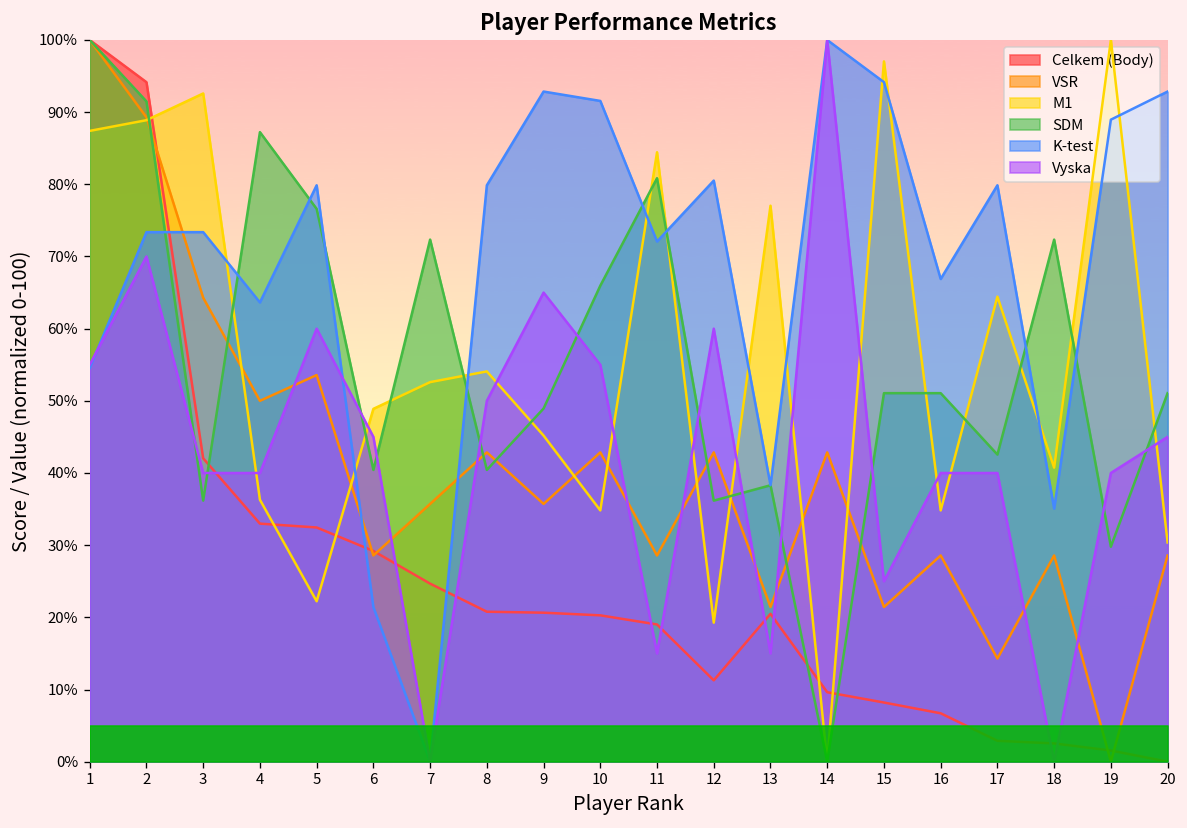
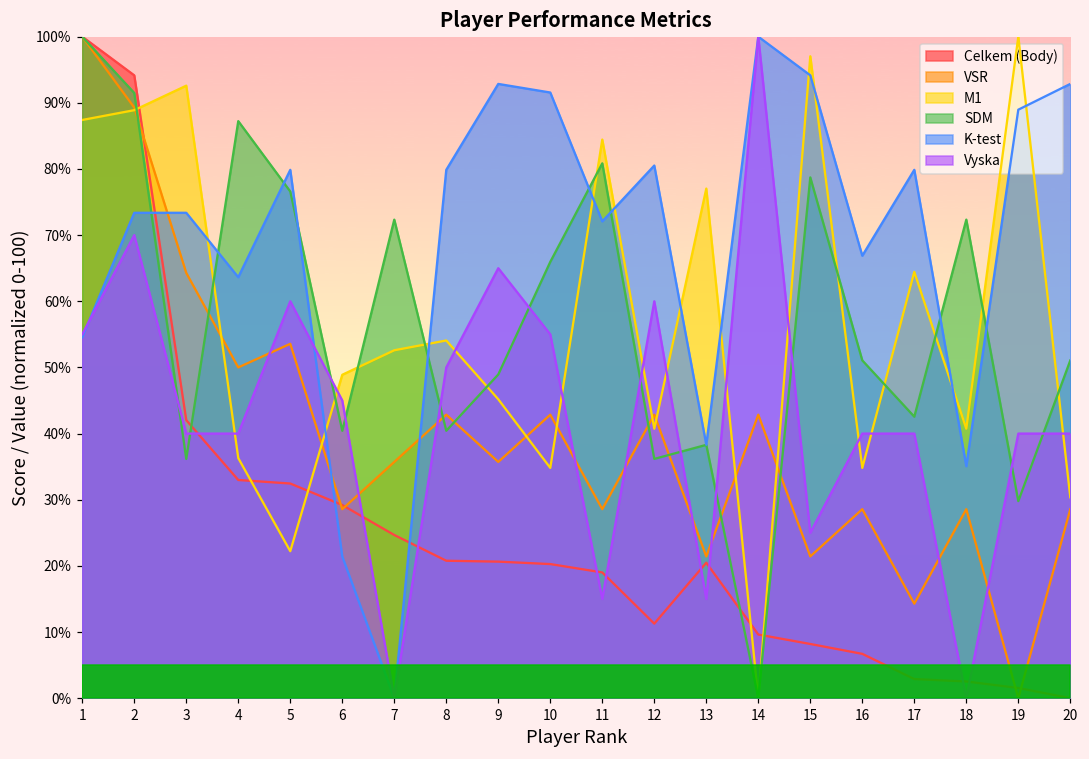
  {
    "Celkem (Body)": {
      "2": "94%",
      "3": "42%",
      "4": "33%",
      "5": "32%",
      "6": "29%",
      "7": "25%",
      "8": "21%",
      "9": "21%",
      "10": "20%",
      "11": "19%",
      "12": "11%",
      "13": "20%",
      "14": "10%",
      "15": "8%",
      "16": "7%",
      "17": "3%",
      "18": "3%",
      "19": "2%",
      "20": "0%"
    },
    "VSR": {
      "3": "64%",
      "4": "50%",
      "5": "54%",
      "6": "29%",
      "7": "36%",
      "8": "43%",
      "9": "36%",
      "10": "43%",
      "11": "29%",
      "12": "43%",
      "13": "21%",
      "14": "43%",
      "15": "21%",
      "16": "29%",
      "17": "14%",
      "18": "29%",
      "19": "0%",
      "20": "29%"
    },
    "M1": {
      "1": "87%",
      "3": "93%",
      "4": "36%",
      "5": "22%",
      "6": "49%",
      "7": "53%",
      "8": "54%",
      "9": "45%",
      "10": "35%",
      "11": "84%",
-     "12": "19%",
+     "12": "41%",
      "13": "77%",
      "15": "97%",
      "16": "35%",
      "17": "64%",
      "18": "41%",
      "19": "100%",
      "20": "30%"
    },
    "SDM": {
      "2": "91%",
      "3": "36%",
      "4": "87%",
      "5": "77%",
      "6": "40%",
      "7": "72%",
      "8": "40%",
      "9": "49%",
      "10": "66%",
      "11": "81%",
      "12": "36%",
-     "15": "51%",
+     "15": "79%",
      "16": "51%",
      "17": "43%",
      "18": "72%",
      "19": "30%",
      "20": "51%"
    },
    "K-test": {
      "1": "55%",
      "2": "73%",
      "3": "73%",
      "4": "64%",
      "5": "80%",
      "6": "21%",
      "8": "80%",
      "9": "93%",
      "10": "92%",
      "11": "72%",
      "12": "81%",
      "15": "94%",
      "16": "67%",
      "17": "80%",
      "18": "35%",
      "20": "93%"
    },
    "Vyska": {
      "1": "55%",
      "2": "70%",
      "3": "40%",
      "4": "40%",
      "5": "60%",
      "6": "45%",
      "8": "50%",
      "9": "65%",
      "10": "55%",
      "11": "15%",
      "12": "60%",
      "13": "15%",
      "15": "25%",
      "16": "40%",
      "17": "40%",
      "18": "0%",
      "19": "40%",
-     "20": "45%"
+     "20": "40%"
    }
  }
